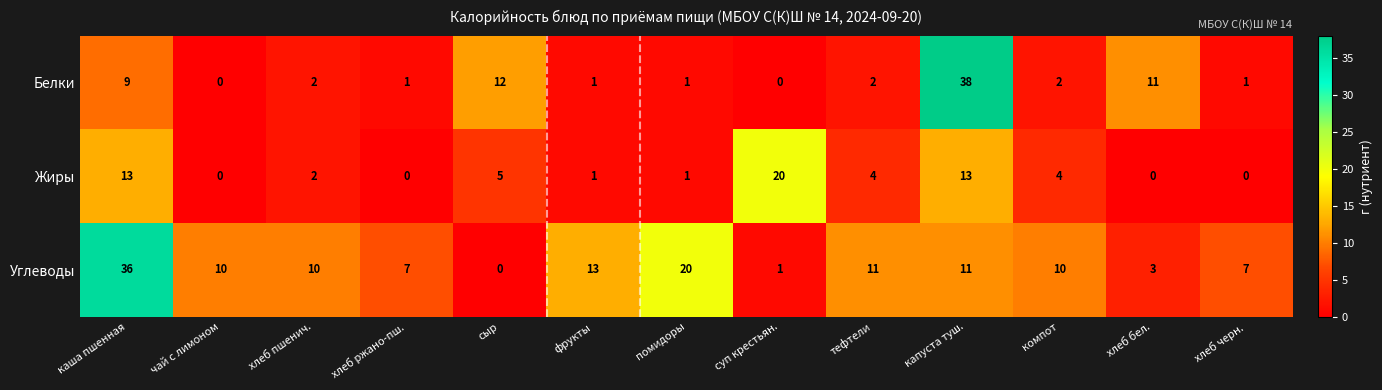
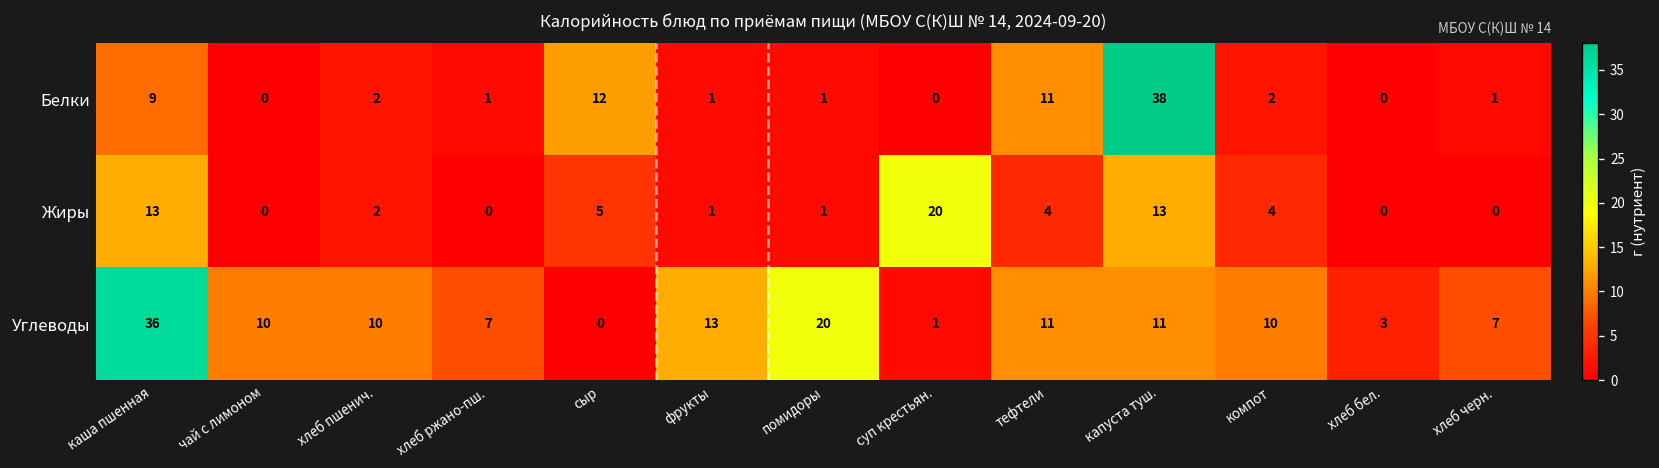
  {
    "Белки": {
      "каша пшенная": 9,
      "чай с лимоном": 0,
      "хлеб пшенич.": 2,
      "хлеб ржано-пш.": 1,
      "сыр": 12,
      "фрукты": 1,
      "помидоры": 1,
      "суп крестьян.": 0,
-     "тефтели": 2,
+     "тефтели": 11,
      "капуста туш.": 38,
      "компот": 2,
-     "хлеб бел.": 11,
+     "хлеб бел.": 0,
      "хлеб черн.": 1
    },
    "Жиры": {
      "каша пшенная": 13,
      "чай с лимоном": 0,
      "хлеб пшенич.": 2,
      "хлеб ржано-пш.": 0,
      "сыр": 5,
      "фрукты": 1,
      "помидоры": 1,
      "суп крестьян.": 20,
      "тефтели": 4,
      "капуста туш.": 13,
      "компот": 4,
      "хлеб бел.": 0,
      "хлеб черн.": 0
    },
    "Углеводы": {
      "каша пшенная": 36,
      "чай с лимоном": 10,
      "хлеб пшенич.": 10,
      "хлеб ржано-пш.": 7,
      "сыр": 0,
      "фрукты": 13,
      "помидоры": 20,
      "суп крестьян.": 1,
      "тефтели": 11,
      "капуста туш.": 11,
      "компот": 10,
      "хлеб бел.": 3,
      "хлеб черн.": 7
    }
  }
